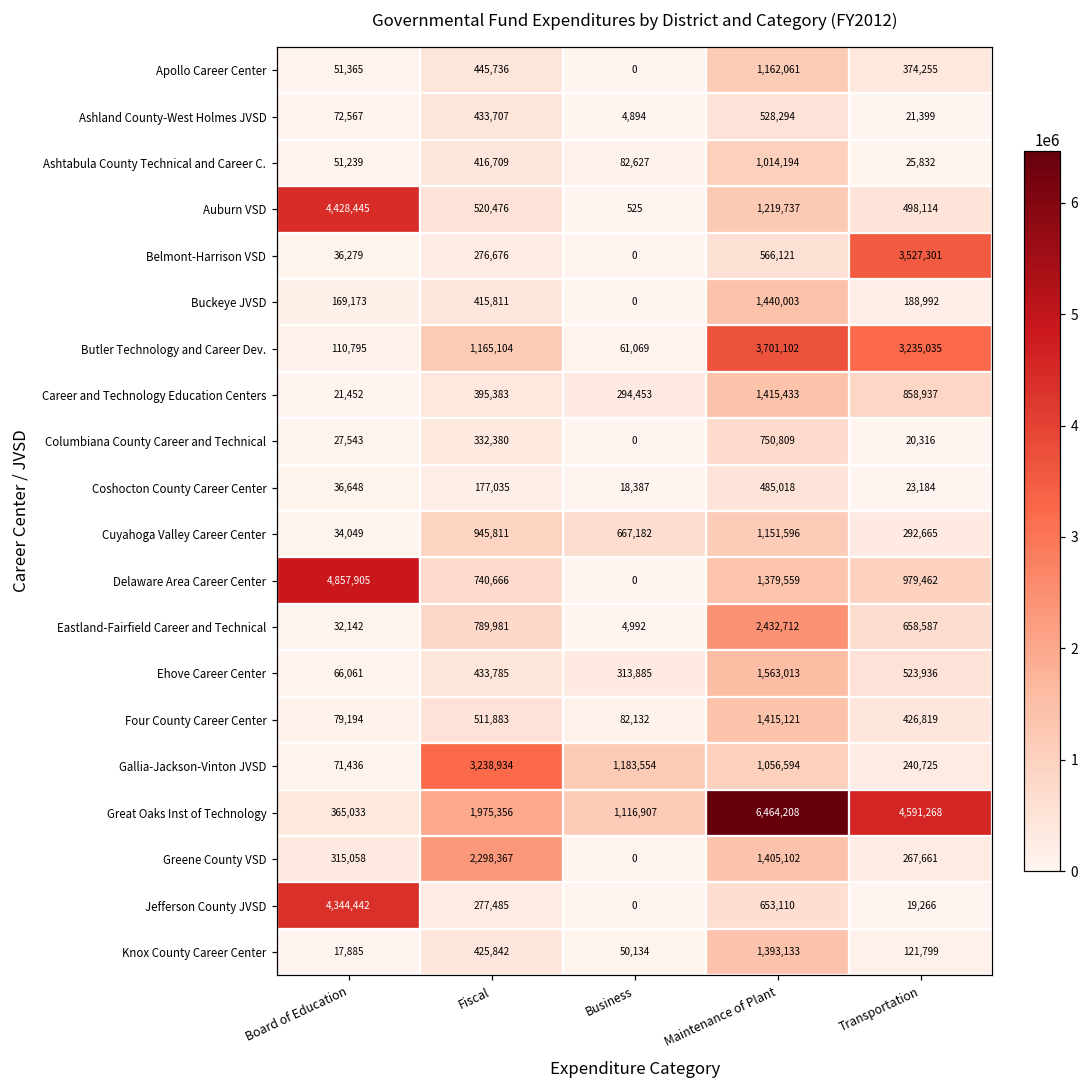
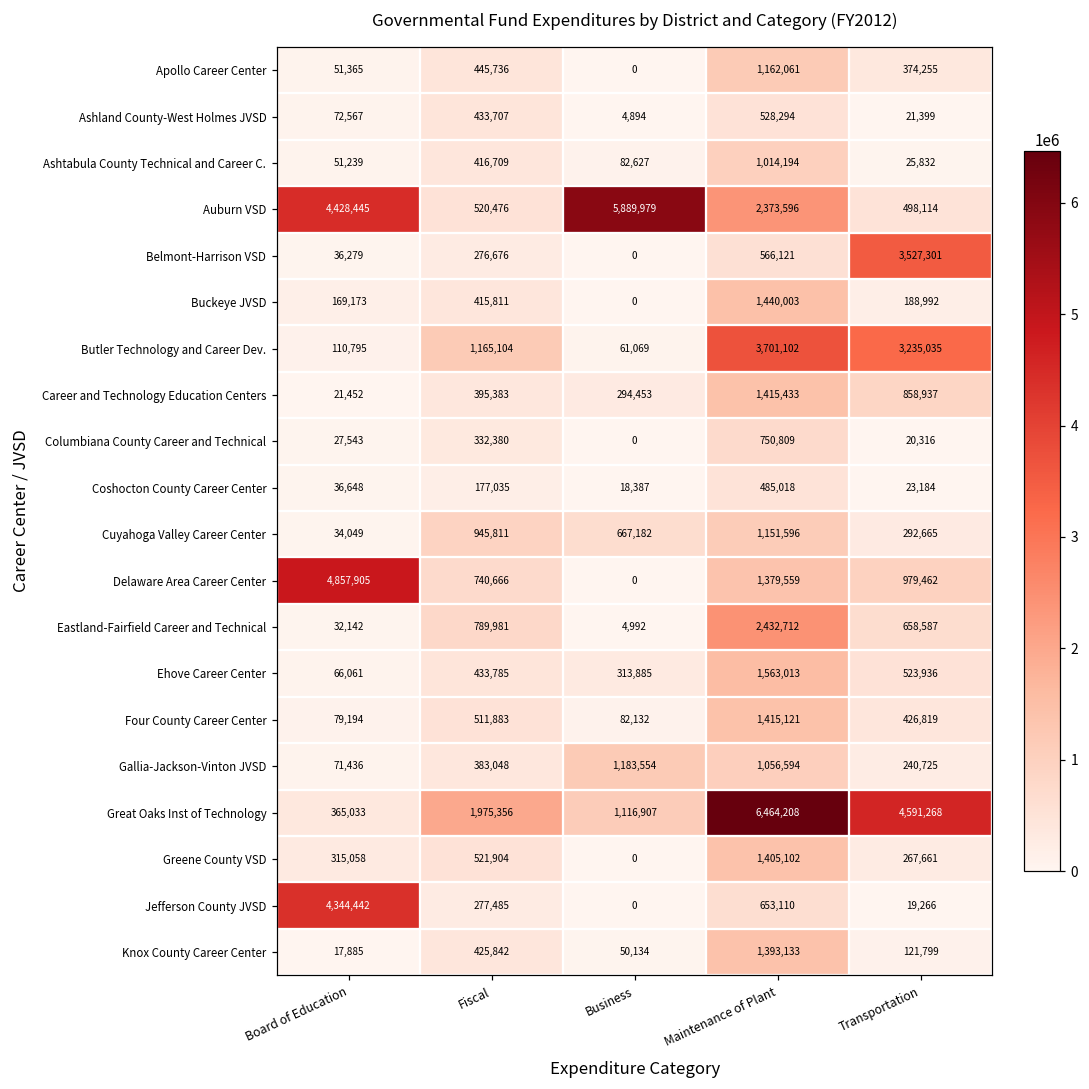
  {
    "Apollo Career Center": {
      "Board of Education": "51,365",
      "Fiscal": "445,736",
      "Business": "0",
      "Maintenance of Plant": "1,162,061",
      "Transportation": "374,255"
    },
    "Ashland County-West Holmes JVSD": {
      "Board of Education": "72,567",
      "Fiscal": "433,707",
      "Business": "4,894",
      "Maintenance of Plant": "528,294",
      "Transportation": "21,399"
    },
    "Ashtabula County Technical and Career C.": {
      "Board of Education": "51,239",
      "Fiscal": "416,709",
      "Business": "82,627",
      "Maintenance of Plant": "1,014,194",
      "Transportation": "25,832"
    },
    "Auburn VSD": {
      "Board of Education": "4,428,445",
      "Fiscal": "520,476",
-     "Business": "525",
-     "Maintenance of Plant": "1,219,737",
+     "Business": "5,889,979",
+     "Maintenance of Plant": "2,373,596",
      "Transportation": "498,114"
    },
    "Belmont-Harrison VSD": {
      "Board of Education": "36,279",
      "Fiscal": "276,676",
      "Business": "0",
      "Maintenance of Plant": "566,121",
      "Transportation": "3,527,301"
    },
    "Buckeye JVSD": {
      "Board of Education": "169,173",
      "Fiscal": "415,811",
      "Business": "0",
      "Maintenance of Plant": "1,440,003",
      "Transportation": "188,992"
    },
    "Butler Technology and Career Dev.": {
      "Board of Education": "110,795",
      "Fiscal": "1,165,104",
      "Business": "61,069",
      "Maintenance of Plant": "3,701,102",
      "Transportation": "3,235,035"
    },
    "Career and Technology Education Centers": {
      "Board of Education": "21,452",
      "Fiscal": "395,383",
      "Business": "294,453",
      "Maintenance of Plant": "1,415,433",
      "Transportation": "858,937"
    },
    "Columbiana County Career and Technical": {
      "Board of Education": "27,543",
      "Fiscal": "332,380",
      "Business": "0",
      "Maintenance of Plant": "750,809",
      "Transportation": "20,316"
    },
    "Coshocton County Career Center": {
      "Board of Education": "36,648",
      "Fiscal": "177,035",
      "Business": "18,387",
      "Maintenance of Plant": "485,018",
      "Transportation": "23,184"
    },
    "Cuyahoga Valley Career Center": {
      "Board of Education": "34,049",
      "Fiscal": "945,811",
      "Business": "667,182",
      "Maintenance of Plant": "1,151,596",
      "Transportation": "292,665"
    },
    "Delaware Area Career Center": {
      "Board of Education": "4,857,905",
      "Fiscal": "740,666",
      "Business": "0",
      "Maintenance of Plant": "1,379,559",
      "Transportation": "979,462"
    },
    "Eastland-Fairfield Career and Technical": {
      "Board of Education": "32,142",
      "Fiscal": "789,981",
      "Business": "4,992",
      "Maintenance of Plant": "2,432,712",
      "Transportation": "658,587"
    },
    "Ehove Career Center": {
      "Board of Education": "66,061",
      "Fiscal": "433,785",
      "Business": "313,885",
      "Maintenance of Plant": "1,563,013",
      "Transportation": "523,936"
    },
    "Four County Career Center": {
      "Board of Education": "79,194",
      "Fiscal": "511,883",
      "Business": "82,132",
      "Maintenance of Plant": "1,415,121",
      "Transportation": "426,819"
    },
    "Gallia-Jackson-Vinton JVSD": {
      "Board of Education": "71,436",
-     "Fiscal": "3,238,934",
+     "Fiscal": "383,048",
      "Business": "1,183,554",
      "Maintenance of Plant": "1,056,594",
      "Transportation": "240,725"
    },
    "Great Oaks Inst of Technology": {
      "Board of Education": "365,033",
      "Fiscal": "1,975,356",
      "Business": "1,116,907",
      "Maintenance of Plant": "6,464,208",
      "Transportation": "4,591,268"
    },
    "Greene County VSD": {
      "Board of Education": "315,058",
-     "Fiscal": "2,298,367",
+     "Fiscal": "521,904",
      "Business": "0",
      "Maintenance of Plant": "1,405,102",
      "Transportation": "267,661"
    },
    "Jefferson County JVSD": {
      "Board of Education": "4,344,442",
      "Fiscal": "277,485",
      "Business": "0",
      "Maintenance of Plant": "653,110",
      "Transportation": "19,266"
    },
    "Knox County Career Center": {
      "Board of Education": "17,885",
      "Fiscal": "425,842",
      "Business": "50,134",
      "Maintenance of Plant": "1,393,133",
      "Transportation": "121,799"
    }
  }
